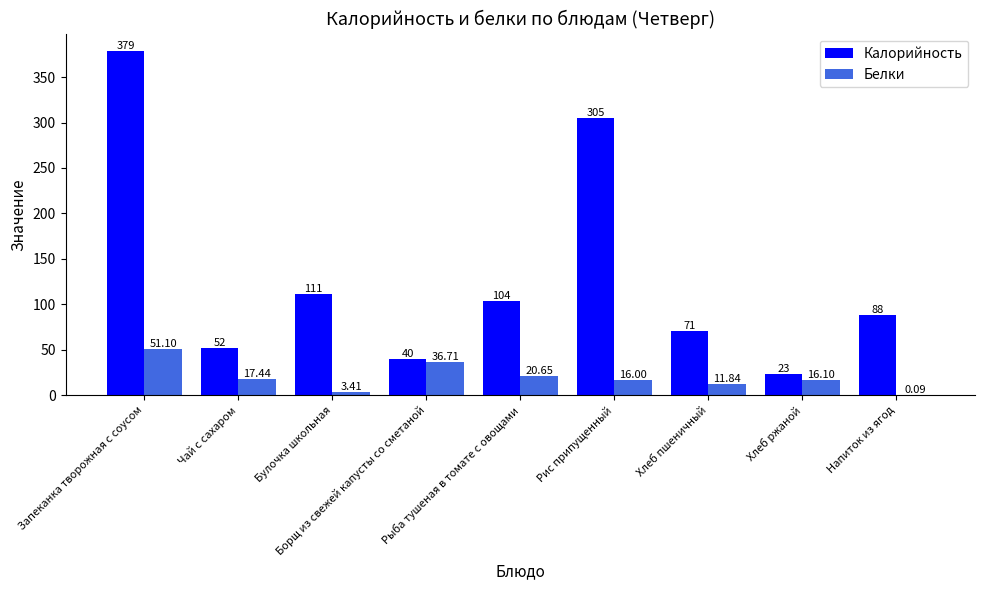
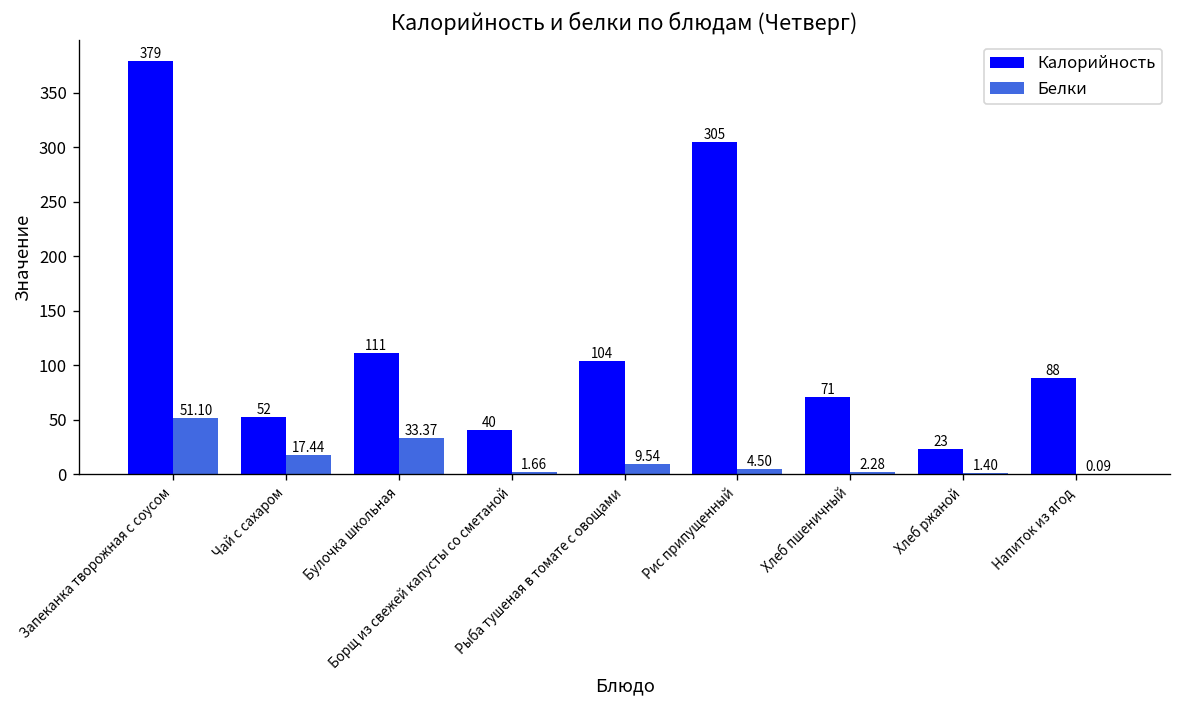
  {
    "Калорийность": {
      "Запеканка творожная с соусом": 379,
      "Чай с сахаром": 52,
      "Булочка школьная": 111,
      "Борщ из свежей капусты со сметаной": 40,
      "Рыба тушеная в томате с овощами": 104,
      "Рис припущенный": 305,
      "Хлеб пшеничный": 71,
      "Хлеб ржаной": 23,
      "Напиток из ягод": 88
    },
    "Белки": {
      "Запеканка творожная с соусом": 51.10,
      "Чай с сахаром": 17.44,
-     "Булочка школьная": 3.41,
-     "Борщ из свежей капусты со сметаной": 36.71,
-     "Рыба тушеная в томате с овощами": 20.65,
-     "Рис припущенный": 16.00,
-     "Хлеб пшеничный": 11.84,
-     "Хлеб ржаной": 16.10,
+     "Булочка школьная": 33.37,
+     "Борщ из свежей капусты со сметаной": 1.66,
+     "Рыба тушеная в томате с овощами": 9.54,
+     "Рис припущенный": 4.50,
+     "Хлеб пшеничный": 2.28,
+     "Хлеб ржаной": 1.40,
      "Напиток из ягод": 0.09
    }
  }
